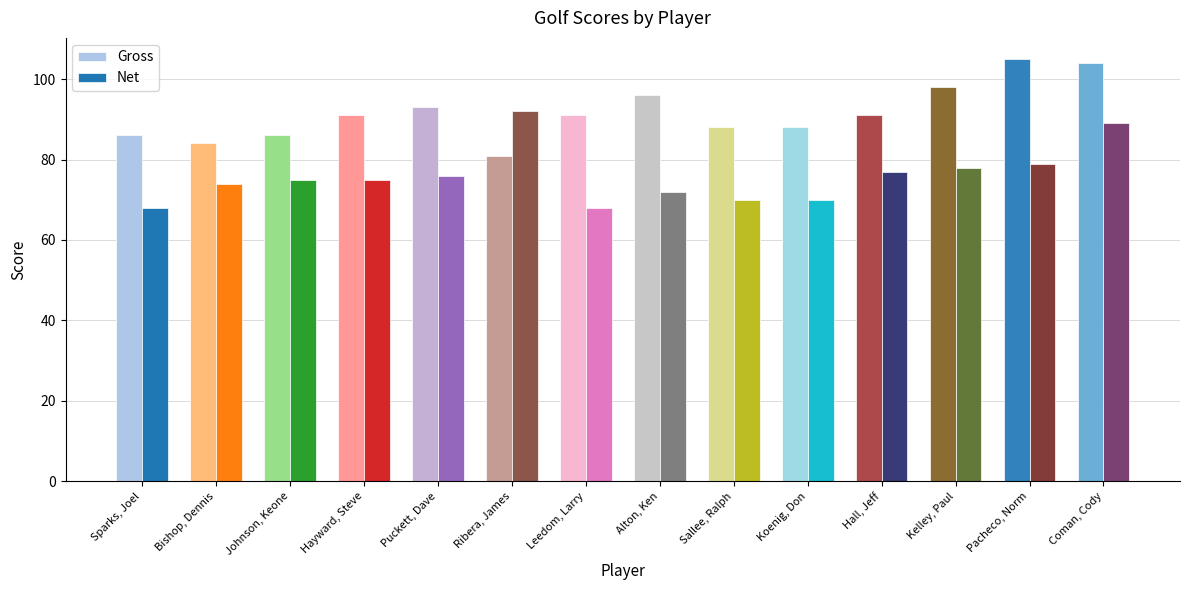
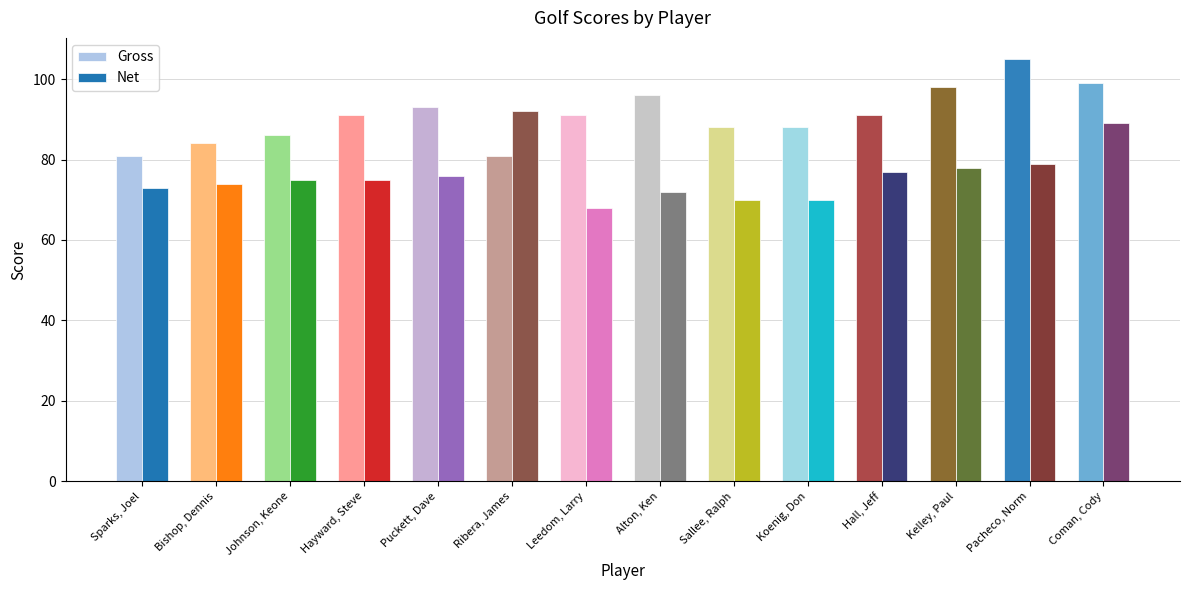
  {
    "Gross": {
-     "Sparks, Joel": 86,
+     "Sparks, Joel": 81,
      "Bishop, Dennis": 84,
      "Johnson, Keone": 86,
      "Hayward, Steve": 91,
      "Puckett, Dave": 93,
      "Ribera, James": 81,
      "Leedom, Larry": 91,
      "Alton, Ken": 96,
      "Sallee, Ralph": 88,
      "Koenig, Don": 88,
      "Hall, Jeff": 91,
      "Kelley, Paul": 98,
      "Pacheco, Norm": 105,
-     "Coman, Cody": 104
+     "Coman, Cody": 99
    },
    "Net": {
-     "Sparks, Joel": 68,
+     "Sparks, Joel": 73,
      "Bishop, Dennis": 74,
      "Johnson, Keone": 75,
      "Hayward, Steve": 75,
      "Puckett, Dave": 76,
      "Ribera, James": 92,
      "Leedom, Larry": 68,
      "Alton, Ken": 72,
      "Sallee, Ralph": 70,
      "Koenig, Don": 70,
      "Hall, Jeff": 77,
      "Kelley, Paul": 78,
      "Pacheco, Norm": 79,
      "Coman, Cody": 89
    }
  }
